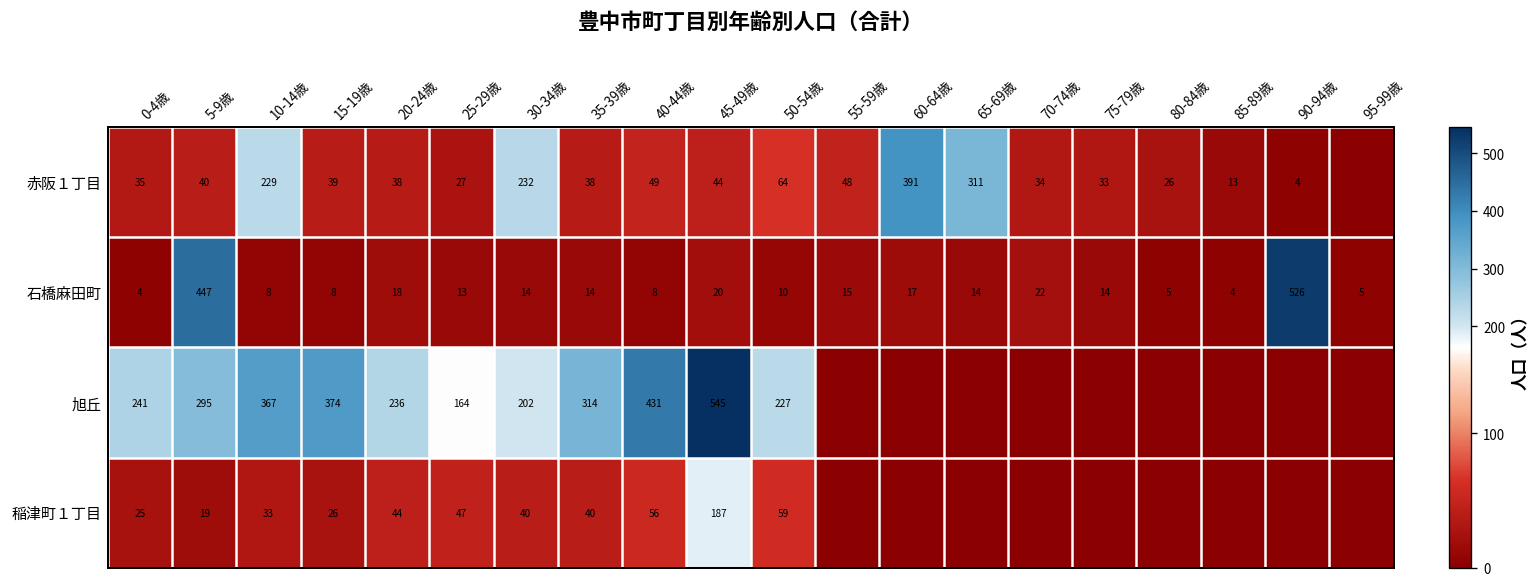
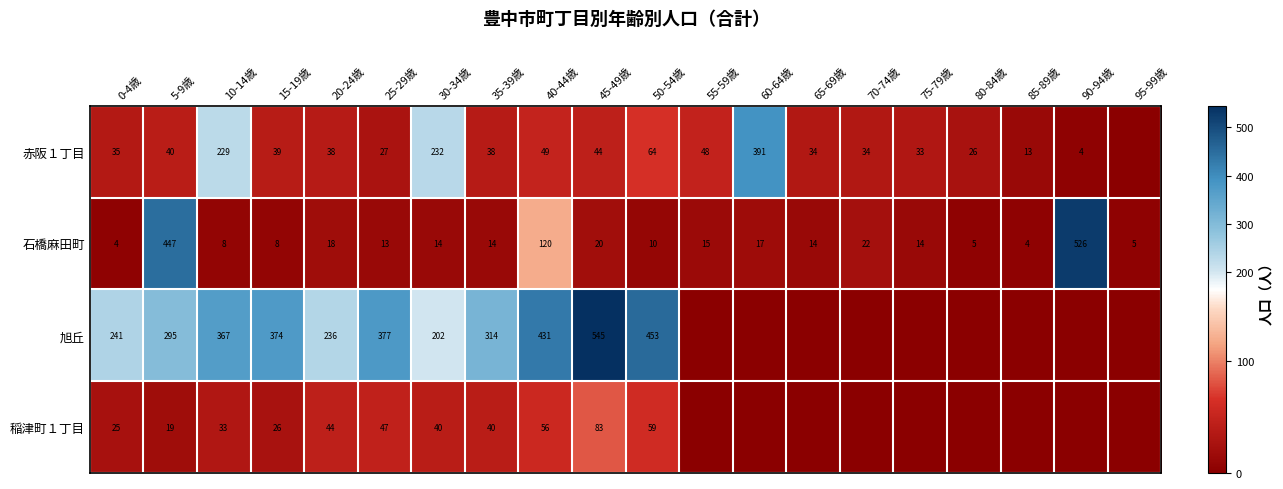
  {
    "赤阪１丁目": {
      "0-4歳": 35,
      "5-9歳": 40,
      "10-14歳": 229,
      "15-19歳": 39,
      "20-24歳": 38,
      "25-29歳": 27,
      "30-34歳": 232,
      "35-39歳": 38,
      "40-44歳": 49,
      "45-49歳": 44,
      "50-54歳": 64,
      "55-59歳": 48,
      "60-64歳": 391,
-     "65-69歳": 311,
+     "65-69歳": 34,
      "70-74歳": 34,
      "75-79歳": 33,
      "80-84歳": 26,
      "85-89歳": 13,
      "90-94歳": 4
    },
    "石橋麻田町": {
      "0-4歳": 4,
      "5-9歳": 447,
      "10-14歳": 8,
      "15-19歳": 8,
      "20-24歳": 18,
      "25-29歳": 13,
      "30-34歳": 14,
      "35-39歳": 14,
-     "40-44歳": 8,
+     "40-44歳": 120,
      "45-49歳": 20,
      "50-54歳": 10,
      "55-59歳": 15,
      "60-64歳": 17,
      "65-69歳": 14,
      "70-74歳": 22,
      "75-79歳": 14,
      "80-84歳": 5,
      "85-89歳": 4,
      "90-94歳": 526,
      "95-99歳": 5
    },
    "旭丘": {
      "0-4歳": 241,
      "5-9歳": 295,
      "10-14歳": 367,
      "15-19歳": 374,
      "20-24歳": 236,
-     "25-29歳": 164,
+     "25-29歳": 377,
      "30-34歳": 202,
      "35-39歳": 314,
      "40-44歳": 431,
      "45-49歳": 545,
-     "50-54歳": 227
+     "50-54歳": 453
    },
    "稲津町１丁目": {
      "0-4歳": 25,
      "5-9歳": 19,
      "10-14歳": 33,
      "15-19歳": 26,
      "20-24歳": 44,
      "25-29歳": 47,
      "30-34歳": 40,
      "35-39歳": 40,
      "40-44歳": 56,
-     "45-49歳": 187,
+     "45-49歳": 83,
      "50-54歳": 59
    }
  }
